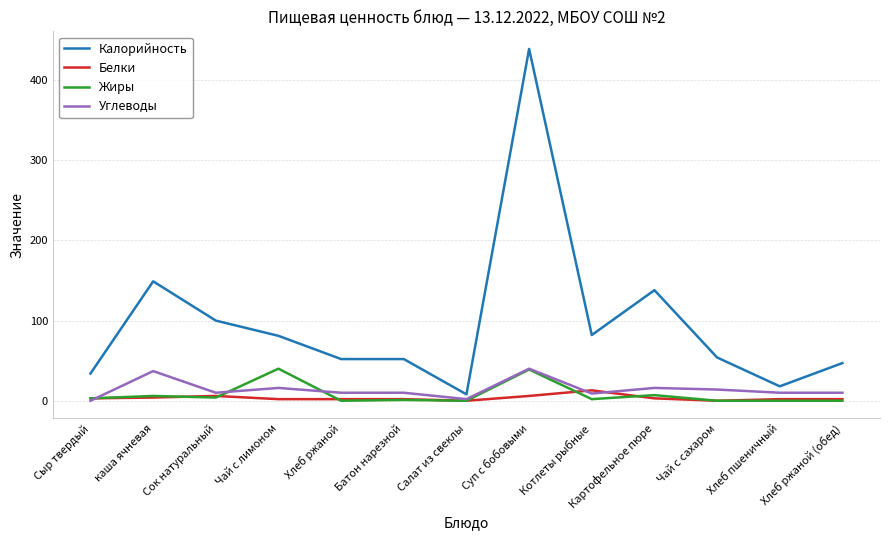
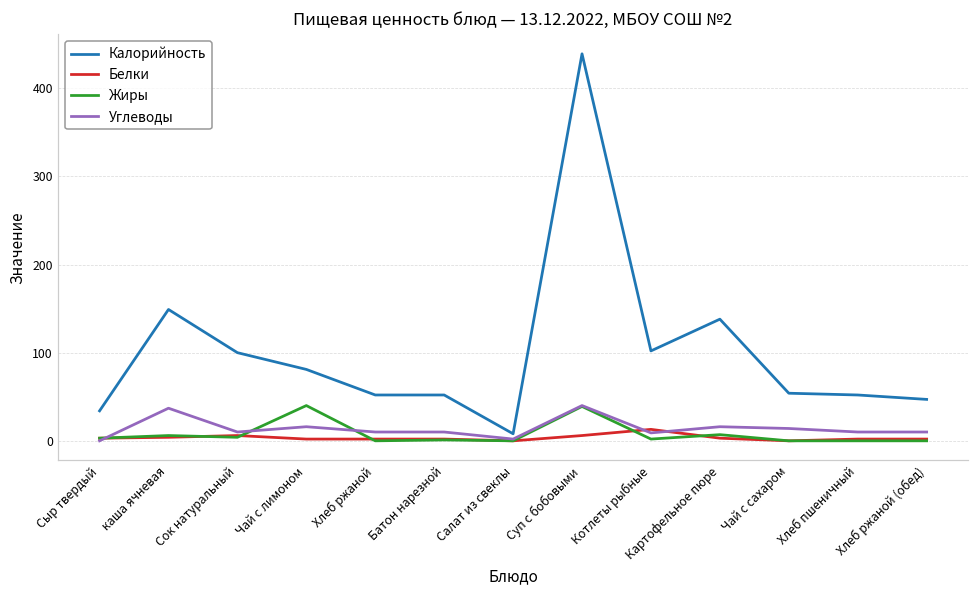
  {
    "Калорийность": {
      "Сыр твердый": 30,
      "каша ячневая": 150,
      "Сок натуральный": 100,
      "Чай с лимоном": 80,
      "Хлеб ржаной": 50,
      "Батон нарезной": 50,
      "Салат из свеклы": 10,
      "Суп с бобовыми": 440,
-     "Котлеты рыбные": 80,
+     "Котлеты рыбные": 100,
      "Картофельное пюре": 140,
      "Чай с сахаром": 50,
-     "Хлеб пшеничный": 20,
+     "Хлеб пшеничный": 50,
      "Хлеб ржаной (обед)": 50
    },
    "Белки": {
      "Чай с лимоном": 0,
      "Суп с бобовыми": 10,
      "Котлеты рыбные": 10,
      "Картофельное пюре": 0
    },
    "Жиры": {
      "Чай с лимоном": 40,
      "Котлеты рыбные": 0,
      "Картофельное пюре": 10
    },
    "Углеводы": {
      "каша ячневая": 40,
      "Сок натуральный": 10,
      "Чай с лимоном": 20,
      "Хлеб ржаной": 10,
      "Батон нарезной": 10,
      "Котлеты рыбные": 10,
      "Картофельное пюре": 20,
      "Чай с сахаром": 10,
      "Хлеб пшеничный": 10,
      "Хлеб ржаной (обед)": 10
    }
  }
